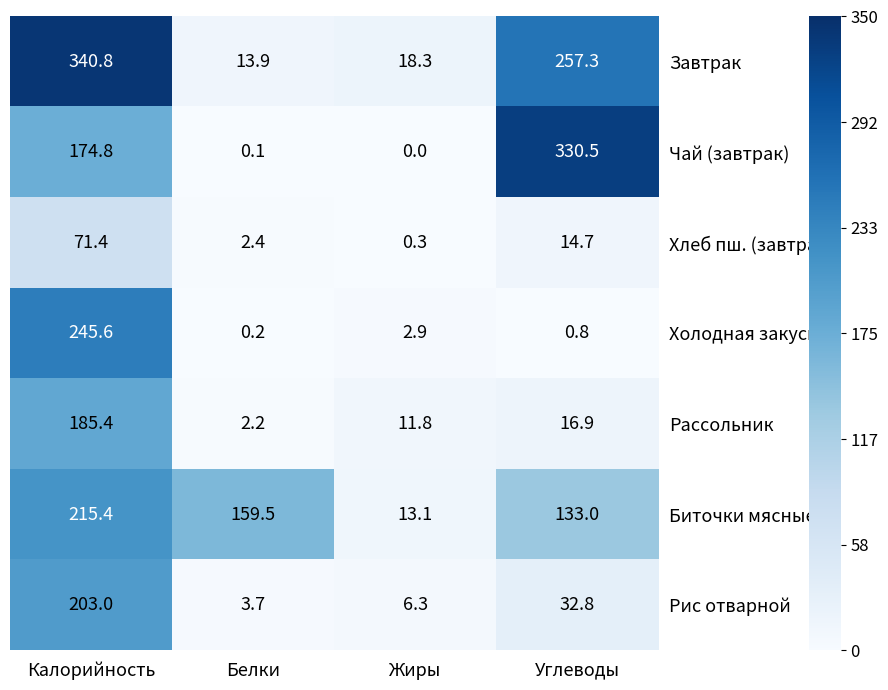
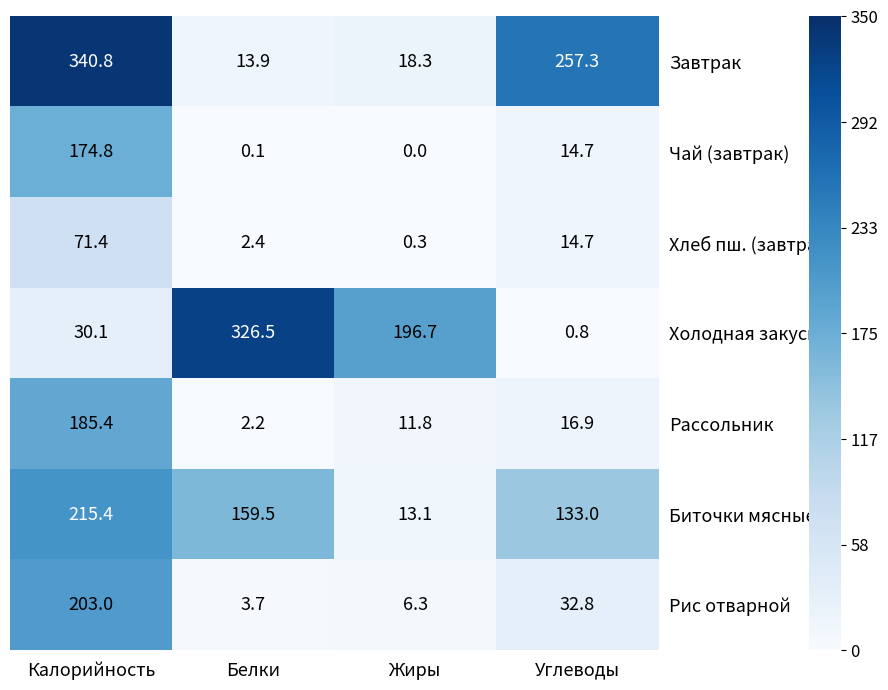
  {
    "Завтрак": {
      "Калорийность": 340.8,
      "Белки": 13.9,
      "Жиры": 18.3,
      "Углеводы": 257.3
    },
    "Чай (завтрак)": {
      "Калорийность": 174.8,
      "Белки": 0.1,
      "Жиры": 0.0,
-     "Углеводы": 330.5
+     "Углеводы": 14.7
    },
    "Хлеб пш. (завтрак)": {
      "Калорийность": 71.4,
      "Белки": 2.4,
      "Жиры": 0.3,
      "Углеводы": 14.7
    },
    "Холодная закуска": {
-     "Калорийность": 245.6,
-     "Белки": 0.2,
-     "Жиры": 2.9,
+     "Калорийность": 30.1,
+     "Белки": 326.5,
+     "Жиры": 196.7,
      "Углеводы": 0.8
    },
    "Рассольник": {
      "Калорийность": 185.4,
      "Белки": 2.2,
      "Жиры": 11.8,
      "Углеводы": 16.9
    },
    "Биточки мясные": {
      "Калорийность": 215.4,
      "Белки": 159.5,
      "Жиры": 13.1,
      "Углеводы": 133.0
    },
    "Рис отварной": {
      "Калорийность": 203.0,
      "Белки": 3.7,
      "Жиры": 6.3,
      "Углеводы": 32.8
    }
  }
